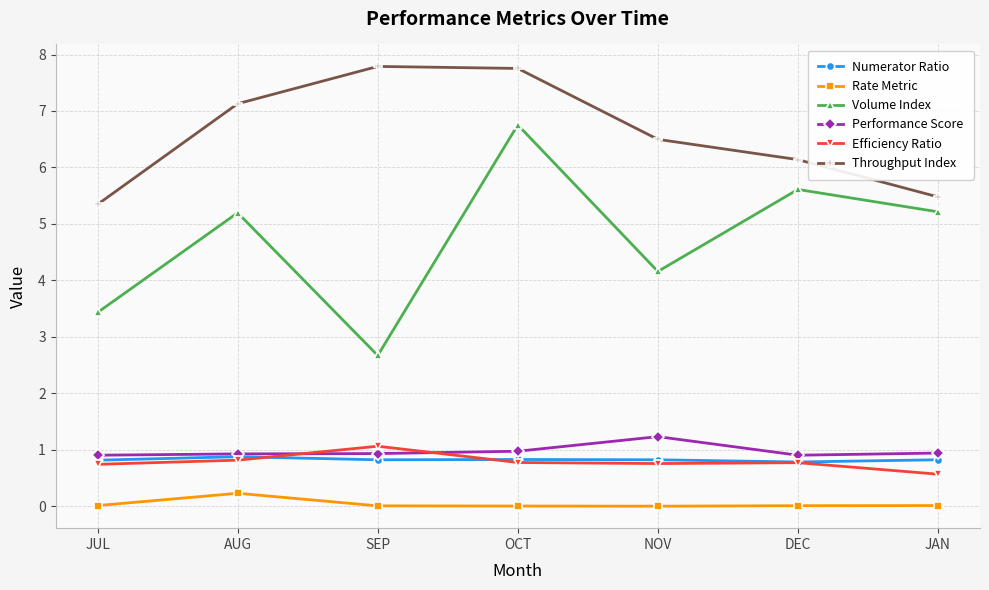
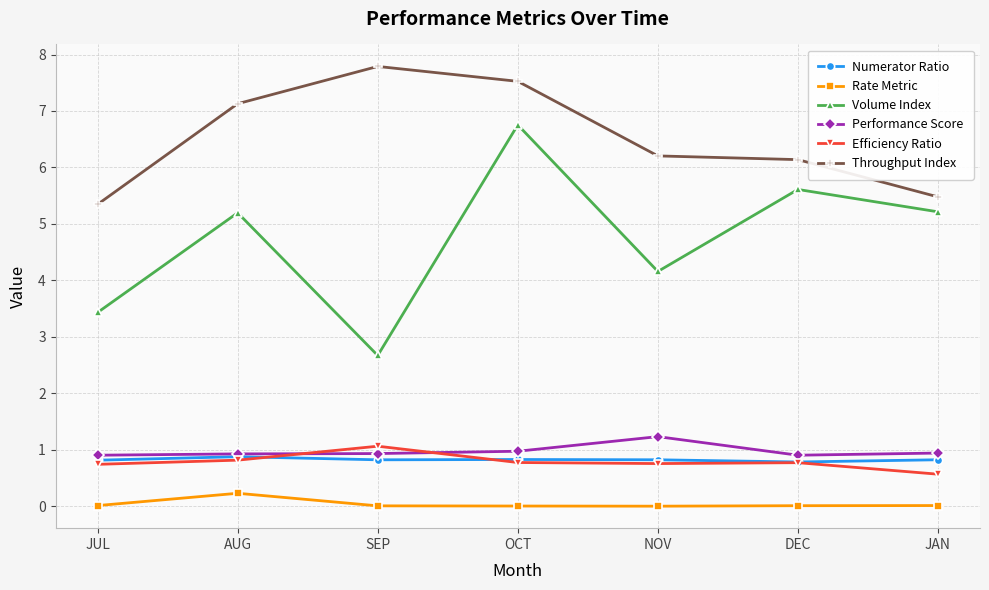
  {
    "Numerator Ratio": {
      "JUL": 0.8,
      "AUG": 0.9,
      "SEP": 0.8,
      "OCT": 0.8,
      "NOV": 0.8,
      "JAN": 0.8
    },
    "Rate Metric": {
      "JUL": 0.0,
      "AUG": 0.2,
      "SEP": 0.0,
      "OCT": 0.0,
      "NOV": 0.0,
      "DEC": 0.0,
      "JAN": 0.0
    },
    "Volume Index": {
      "JUL": 3.4,
      "AUG": 5.2,
      "SEP": 2.7,
      "OCT": 6.8,
      "NOV": 4.2,
      "DEC": 5.6,
      "JAN": 5.2
    },
    "Performance Score": {
      "JUL": 0.9,
      "AUG": 0.9,
      "SEP": 0.9,
      "OCT": 1.0,
      "NOV": 1.2,
      "DEC": 0.9,
      "JAN": 0.9
    },
    "Efficiency Ratio": {
      "JUL": 0.7,
      "AUG": 0.8,
      "SEP": 1.1,
      "OCT": 0.8,
      "NOV": 0.8,
      "JAN": 0.6
    },
    "Throughput Index": {
      "JUL": 5.3,
      "AUG": 7.1,
      "SEP": 7.8,
-     "OCT": 7.8,
-     "NOV": 6.5,
+     "OCT": 7.5,
+     "NOV": 6.2,
      "DEC": 6.1,
      "JAN": 5.5
    }
  }
